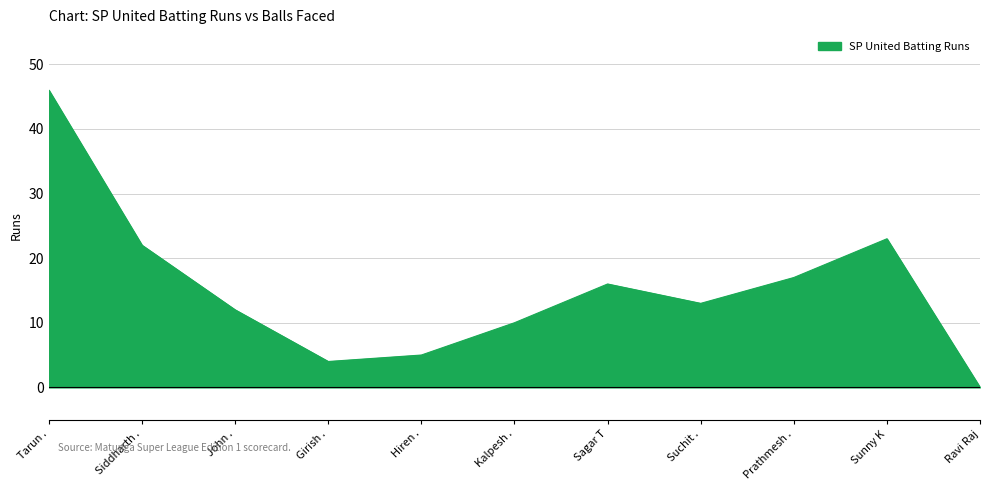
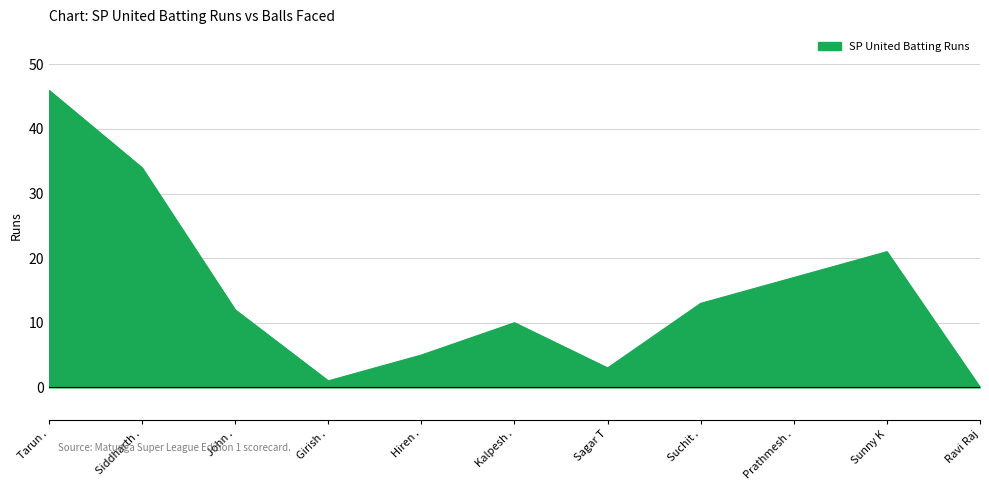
  {
    "Tarun .": 46,
-   "Siddharth .": 22,
+   "Siddharth .": 34,
    "John .": 12,
-   "Girish .": 4,
+   "Girish .": 1,
    "Hiren .": 5,
    "Kalpesh .": 10,
-   "Sagar T": 16,
+   "Sagar T": 3,
    "Suchit .": 13,
    "Prathmesh .": 17,
-   "Sunny K": 23,
+   "Sunny K": 21,
    "Ravi Raj": 0
  }
